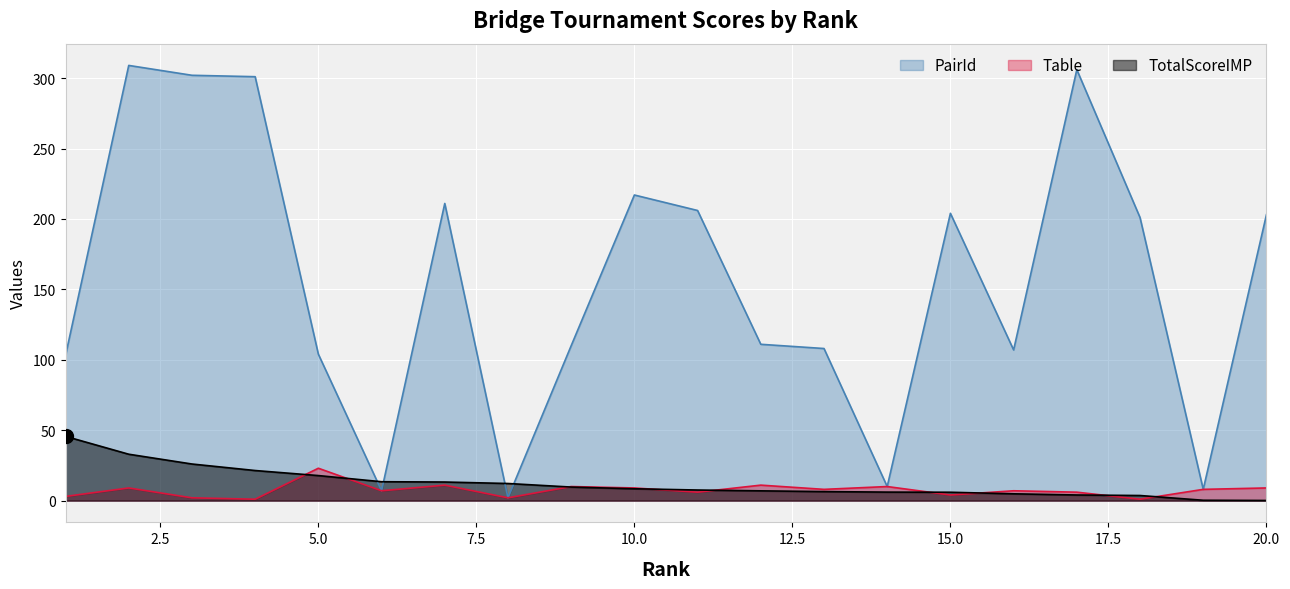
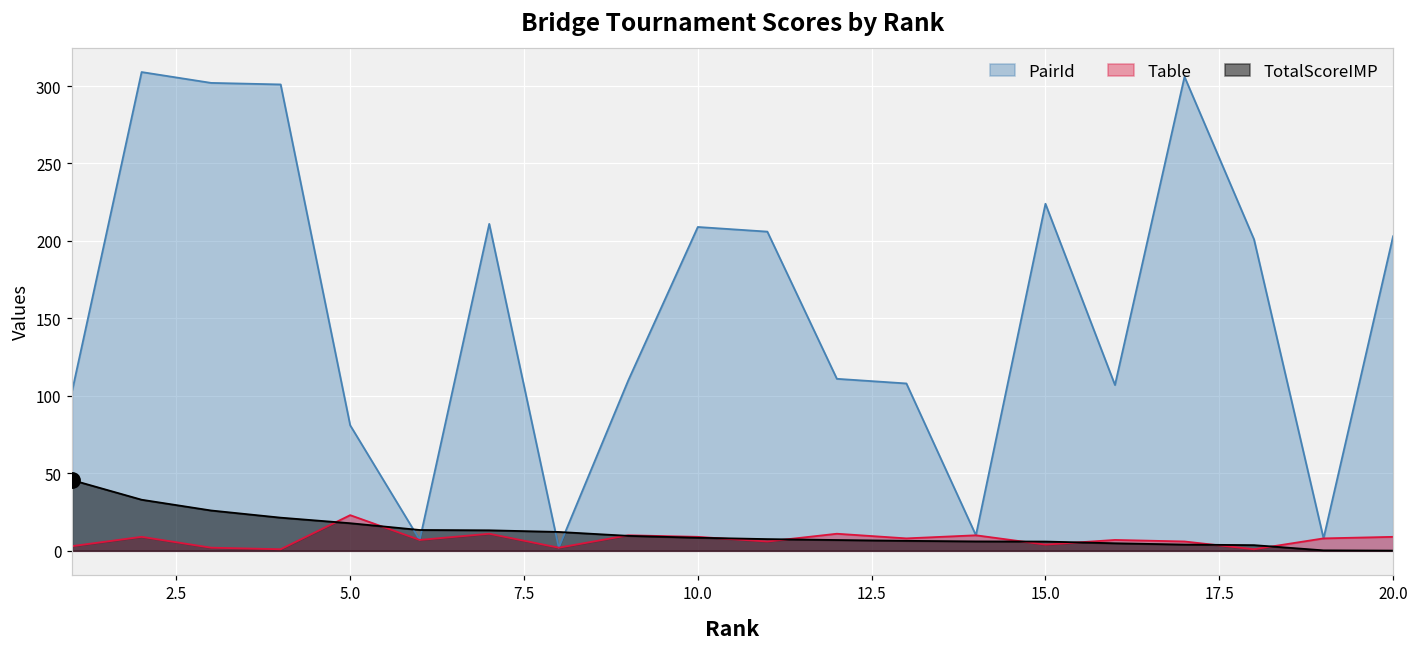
  {
    "PairId": {
-     "5.0": 104,
-     "10.0": 217,
-     "15.0": 204,
+     "5.0": 81,
+     "10.0": 209,
+     "15.0": 224,
      "20.0": 203
    },
    "Table": {
      "5.0": 23,
      "15.0": 4,
      "20.0": 9
    }
  }
